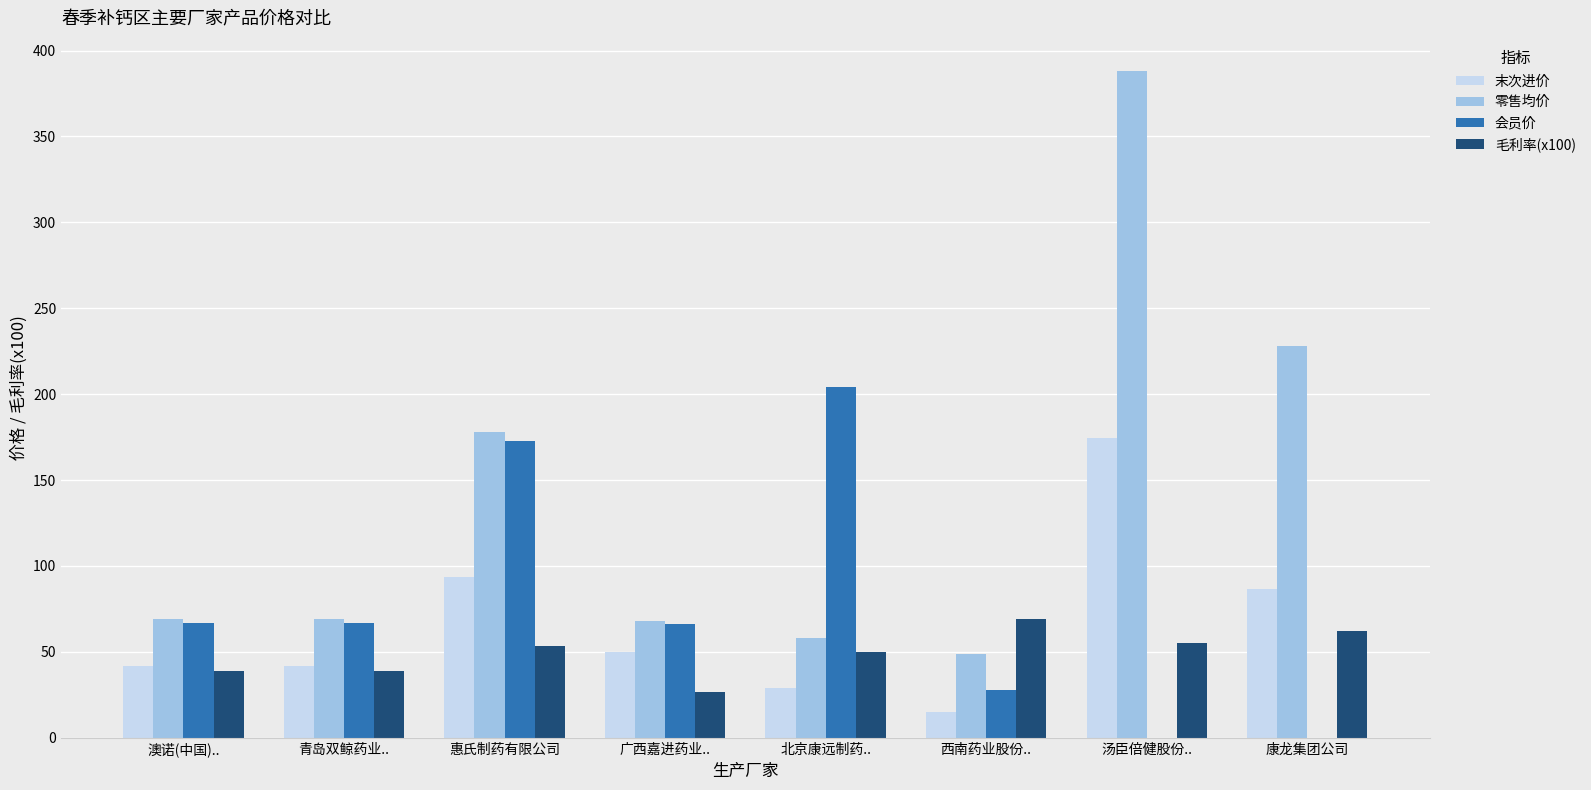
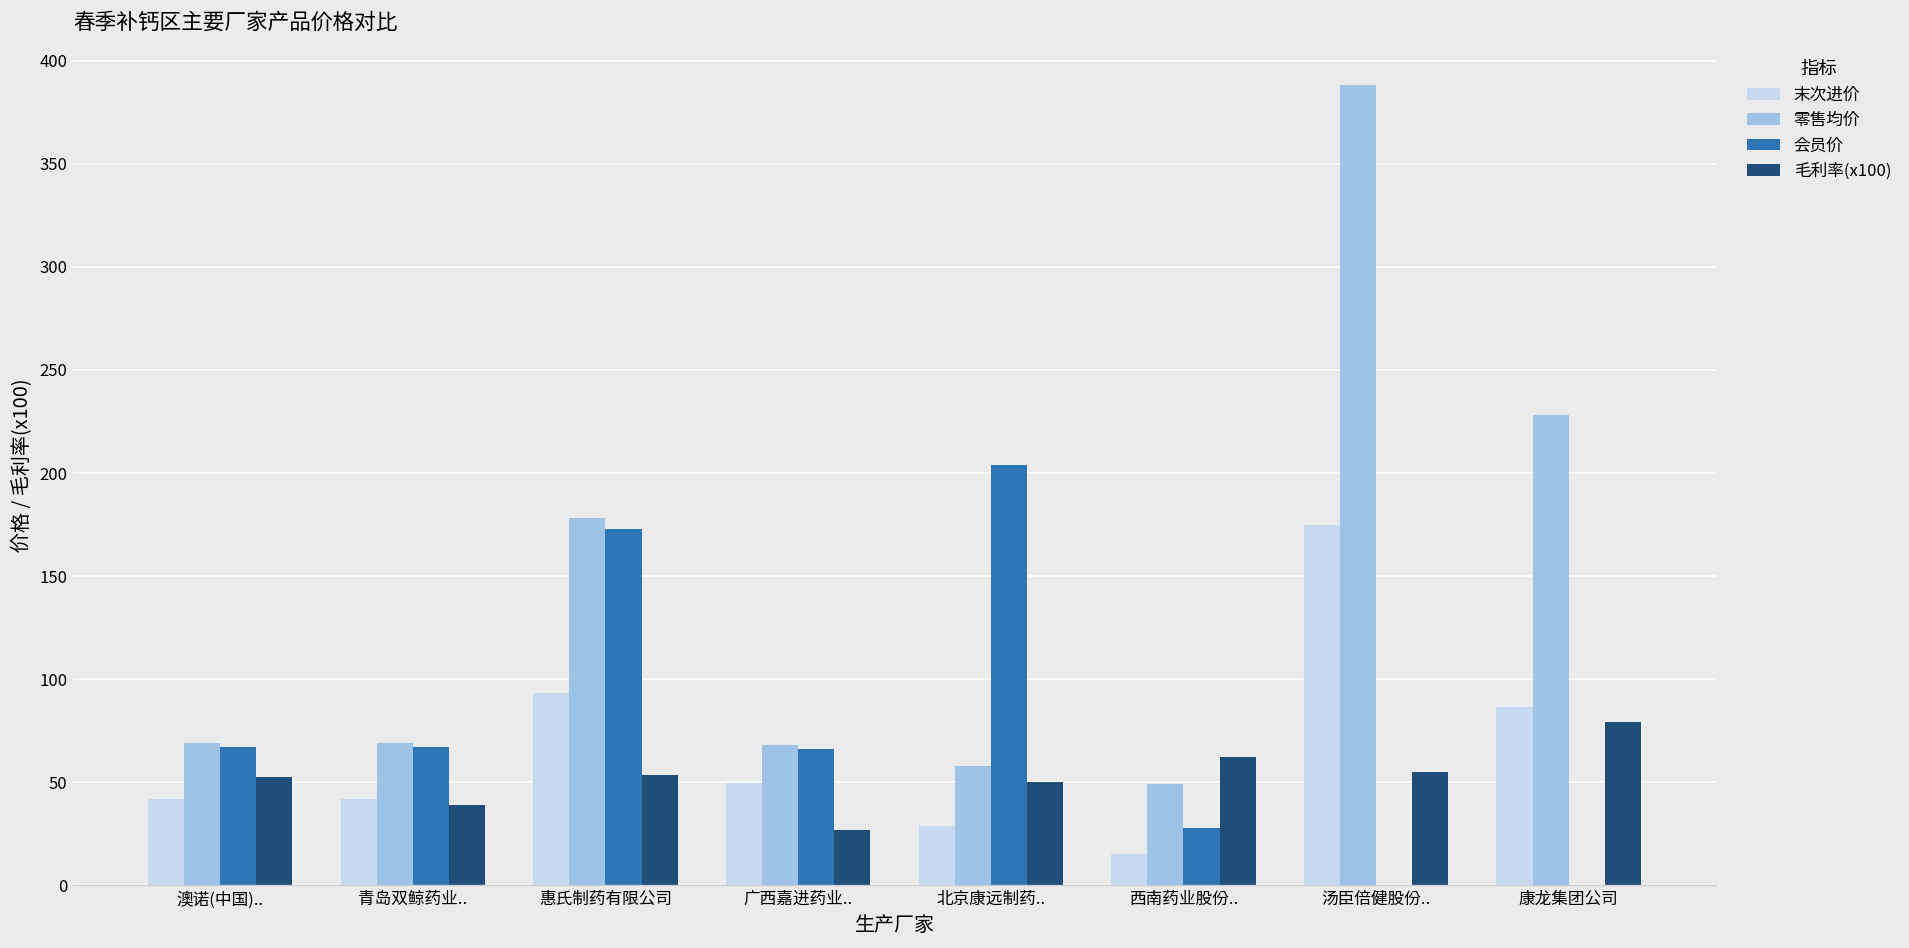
  {
    "会员价": {
      "澳诺(中国)..": 67,
      "青岛双鲸药业..": 67,
      "惠氏制药有限公司": 173,
      "广西嘉进药业..": 66,
      "北京康远制药..": 204,
      "西南药业股份..": 28,
      "汤臣倍健股份..": 0,
      "康龙集团公司": 0
    },
    "毛利率(x100)": {
-     "澳诺(中国)..": 39,
+     "澳诺(中国)..": 53,
      "青岛双鲸药业..": 39,
      "惠氏制药有限公司": 53,
      "广西嘉进药业..": 27,
      "北京康远制药..": 50,
-     "西南药业股份..": 69,
+     "西南药业股份..": 62,
      "汤臣倍健股份..": 55,
-     "康龙集团公司": 62
+     "康龙集团公司": 79
    }
  }
